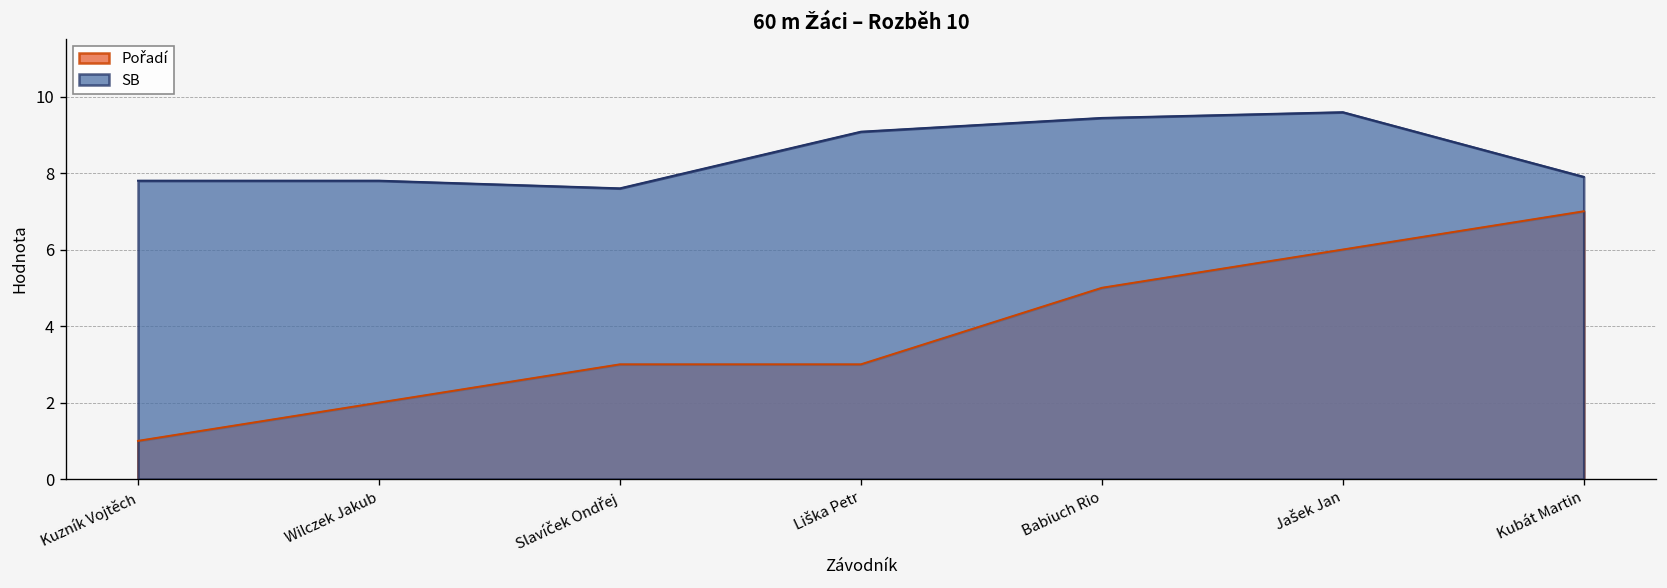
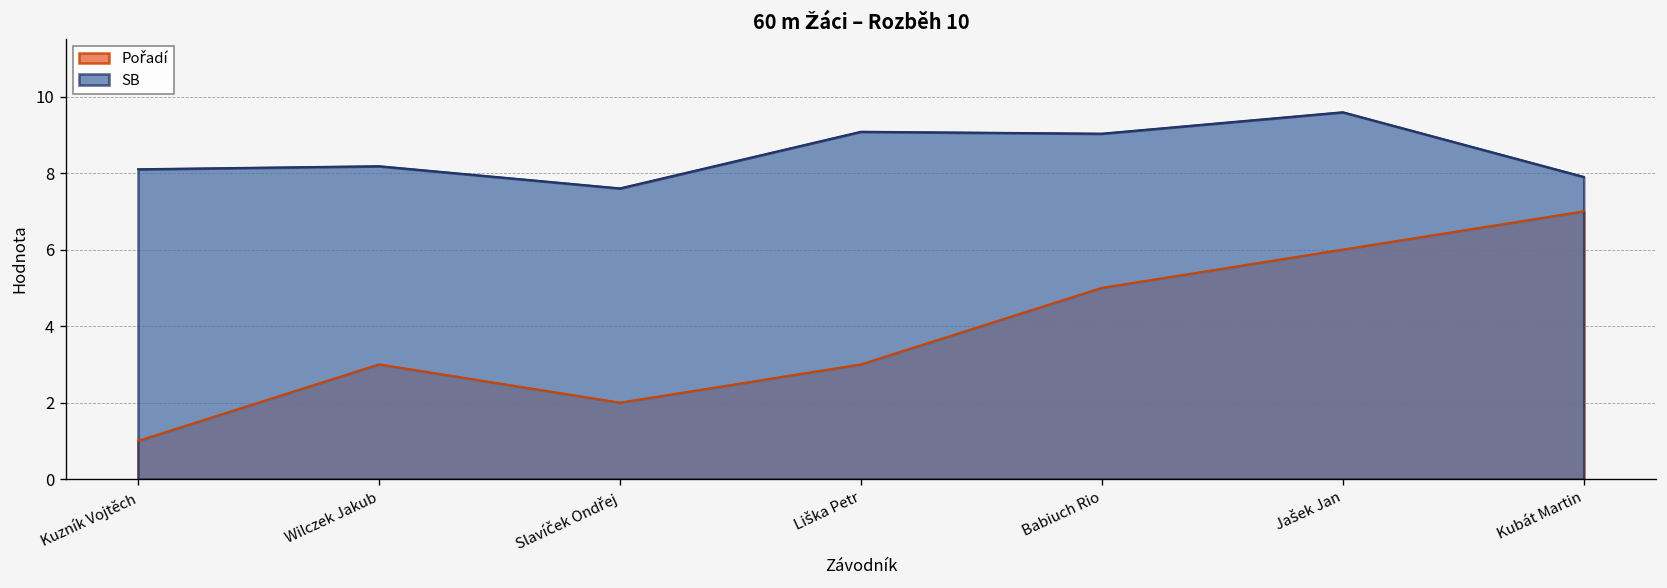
  {
    "Pořadí": {
      "Kuzník Vojtěch": 1,
-     "Wilczek Jakub": 2,
-     "Slavíček Ondřej": 3,
+     "Wilczek Jakub": 3,
+     "Slavíček Ondřej": 2,
      "Liška Petr": 3,
      "Babiuch Rio": 5,
      "Jašek Jan": 6,
      "Kubát Martin": 7
    },
    "SB": {
-     "Kuzník Vojtěch": 7.8,
-     "Wilczek Jakub": 7.8,
+     "Kuzník Vojtěch": 8.1,
+     "Wilczek Jakub": 8.2,
      "Slavíček Ondřej": 7.6,
      "Liška Petr": 9.1,
-     "Babiuch Rio": 9.4,
+     "Babiuch Rio": 9.0,
      "Jašek Jan": 9.6,
      "Kubát Martin": 7.9
    }
  }
